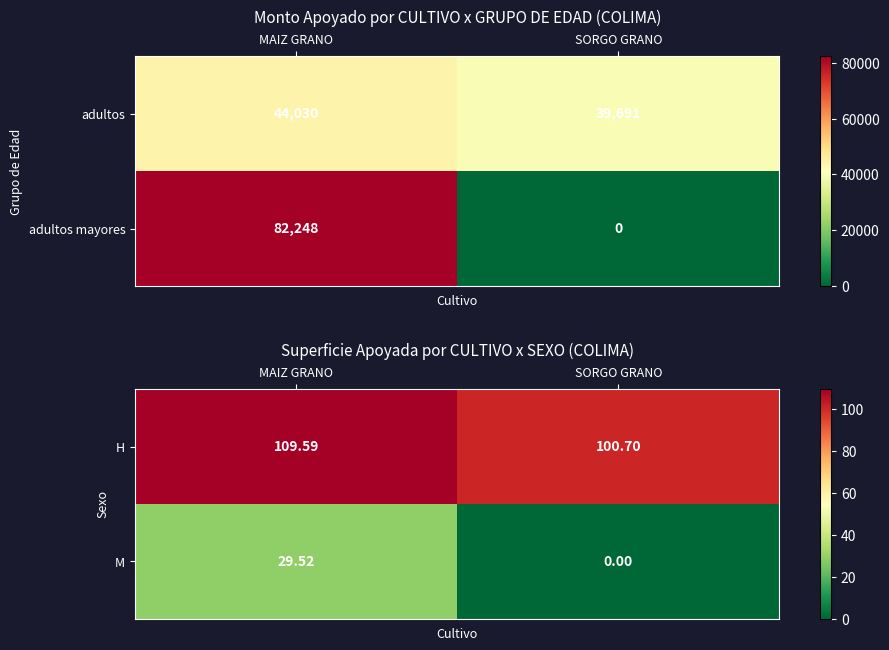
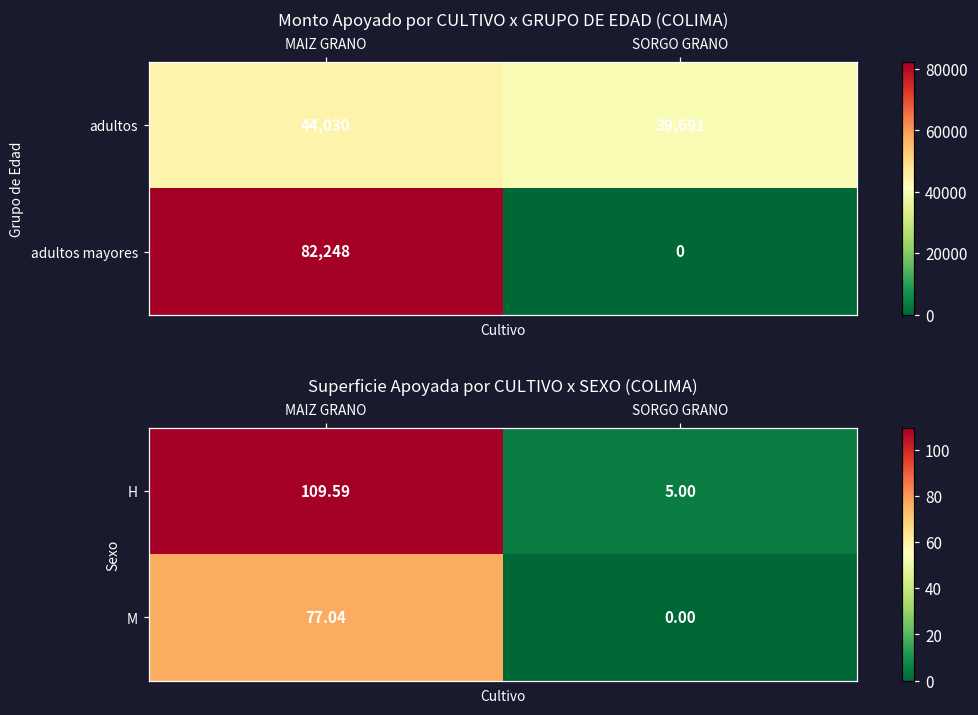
  {
    "Monto Apoyado por CULTIVO x GRUPO DE EDAD (COLIMA)": {
      "adultos": {
        "MAIZ GRANO": "44,030",
        "SORGO GRANO": "39,691"
      },
      "adultos mayores": {
        "MAIZ GRANO": "82,248",
        "SORGO GRANO": "0"
      }
    },
    "Superficie Apoyada por CULTIVO x SEXO (COLIMA)": {
      "H": {
        "MAIZ GRANO": "109.59",
-       "SORGO GRANO": "100.70"
+       "SORGO GRANO": "5.00"
      },
      "M": {
-       "MAIZ GRANO": "29.52",
+       "MAIZ GRANO": "77.04",
        "SORGO GRANO": "0.00"
      }
    }
  }
